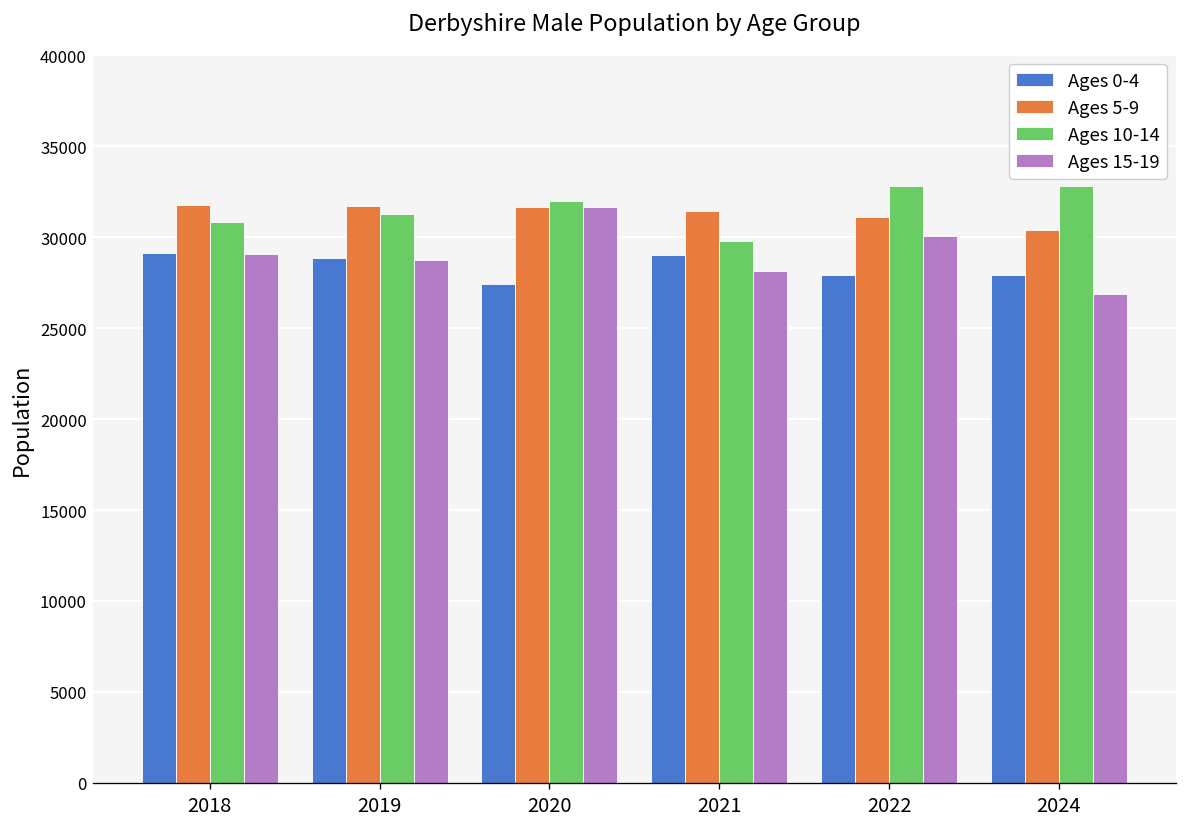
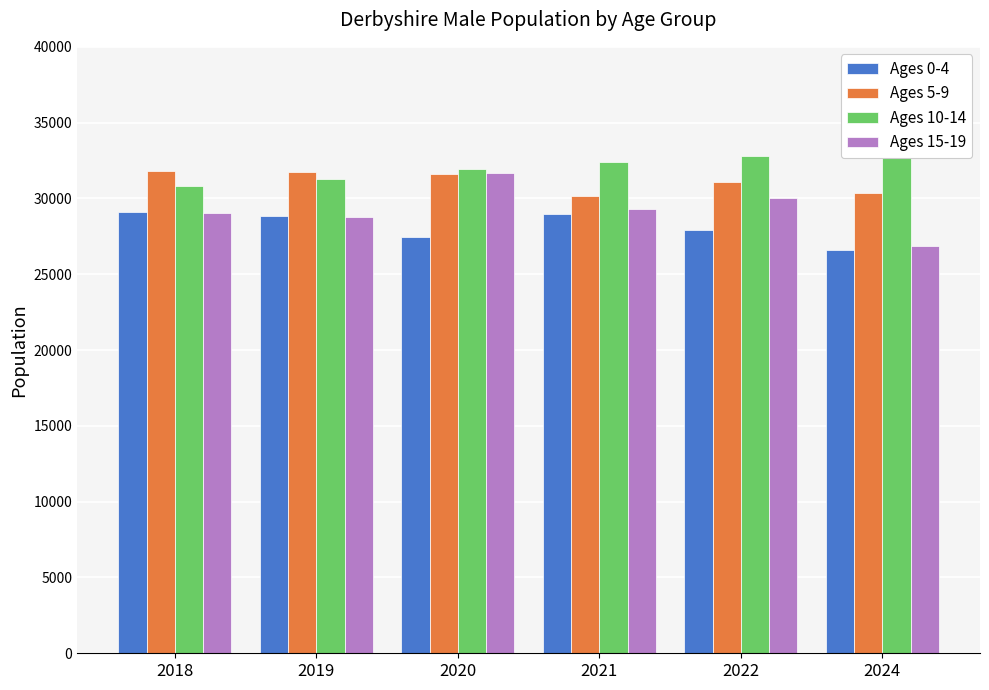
  {
    "Ages 0-4": {
      "2018": 29100,
      "2019": 28800,
      "2020": 27400,
      "2021": 29000,
      "2022": 27900,
-     "2024": 27900
+     "2024": 26600
    },
    "Ages 5-9": {
      "2018": 31800,
      "2019": 31700,
      "2020": 31600,
-     "2021": 31400,
+     "2021": 30100,
      "2022": 31100,
      "2024": 30400
    },
    "Ages 10-14": {
      "2018": 30800,
      "2019": 31300,
      "2020": 32000,
-     "2021": 29800,
+     "2021": 32400,
      "2022": 32800
    },
    "Ages 15-19": {
      "2018": 29100,
      "2019": 28800,
      "2020": 31700,
-     "2021": 28100,
+     "2021": 29300,
      "2022": 30000,
      "2024": 26900
    }
  }
